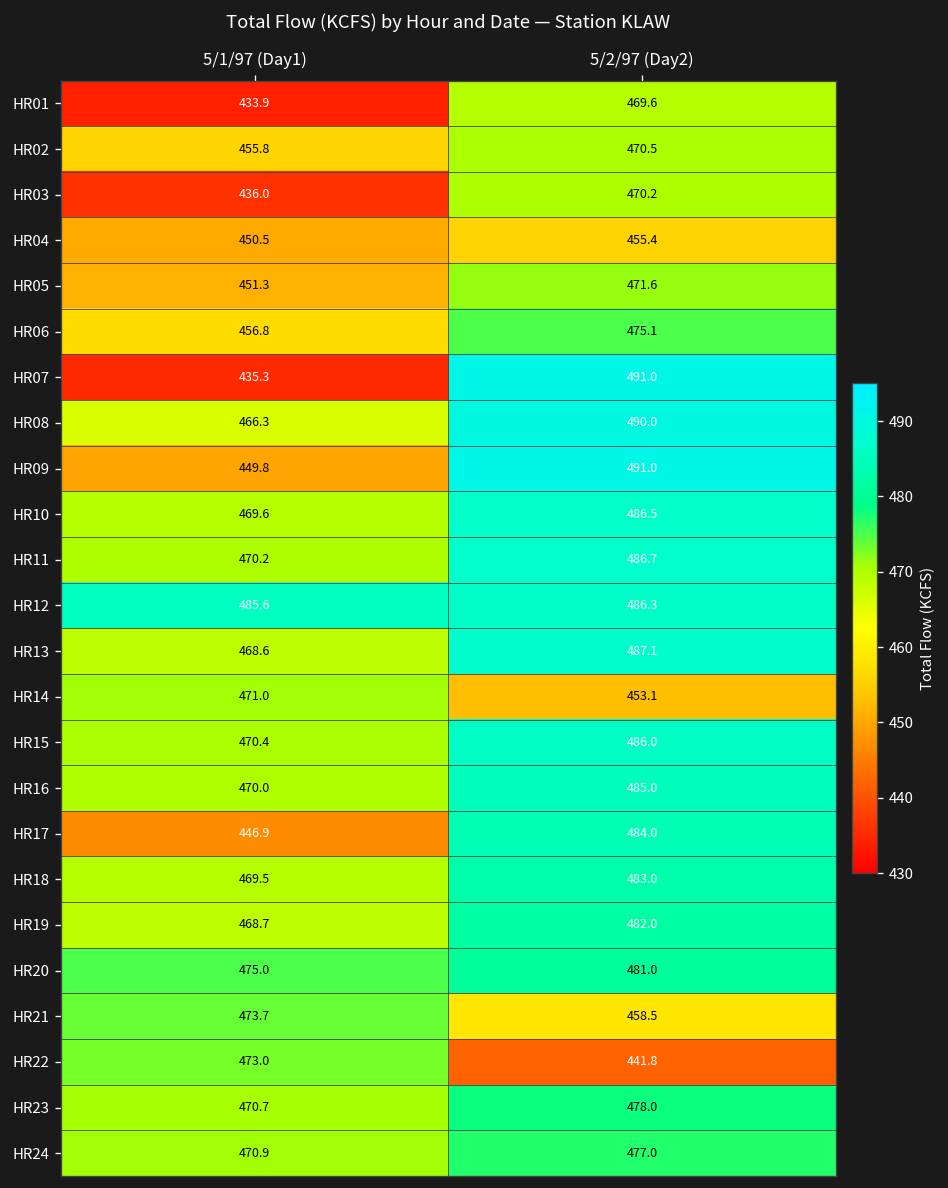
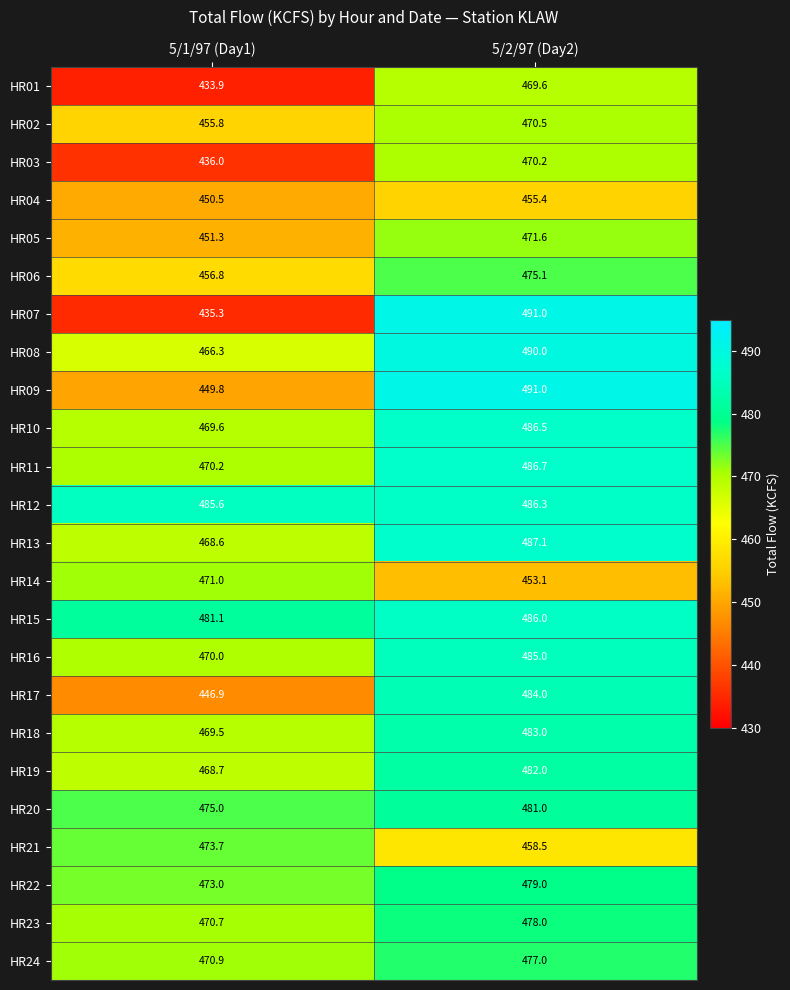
  {
    "HR01": {
      "5/1/97 (Day1)": 433.9,
      "5/2/97 (Day2)": 469.6
    },
    "HR02": {
      "5/1/97 (Day1)": 455.8,
      "5/2/97 (Day2)": 470.5
    },
    "HR03": {
      "5/1/97 (Day1)": 436.0,
      "5/2/97 (Day2)": 470.2
    },
    "HR04": {
      "5/1/97 (Day1)": 450.5,
      "5/2/97 (Day2)": 455.4
    },
    "HR05": {
      "5/1/97 (Day1)": 451.3,
      "5/2/97 (Day2)": 471.6
    },
    "HR06": {
      "5/1/97 (Day1)": 456.8,
      "5/2/97 (Day2)": 475.1
    },
    "HR07": {
      "5/1/97 (Day1)": 435.3,
      "5/2/97 (Day2)": 491.0
    },
    "HR08": {
      "5/1/97 (Day1)": 466.3,
      "5/2/97 (Day2)": 490.0
    },
    "HR09": {
      "5/1/97 (Day1)": 449.8,
      "5/2/97 (Day2)": 491.0
    },
    "HR10": {
      "5/1/97 (Day1)": 469.6,
      "5/2/97 (Day2)": 486.5
    },
    "HR11": {
      "5/1/97 (Day1)": 470.2,
      "5/2/97 (Day2)": 486.7
    },
    "HR12": {
      "5/1/97 (Day1)": 485.6,
      "5/2/97 (Day2)": 486.3
    },
    "HR13": {
      "5/1/97 (Day1)": 468.6,
      "5/2/97 (Day2)": 487.1
    },
    "HR14": {
      "5/1/97 (Day1)": 471.0,
      "5/2/97 (Day2)": 453.1
    },
    "HR15": {
-     "5/1/97 (Day1)": 470.4,
+     "5/1/97 (Day1)": 481.1,
      "5/2/97 (Day2)": 486.0
    },
    "HR16": {
      "5/1/97 (Day1)": 470.0,
      "5/2/97 (Day2)": 485.0
    },
    "HR17": {
      "5/1/97 (Day1)": 446.9,
      "5/2/97 (Day2)": 484.0
    },
    "HR18": {
      "5/1/97 (Day1)": 469.5,
      "5/2/97 (Day2)": 483.0
    },
    "HR19": {
      "5/1/97 (Day1)": 468.7,
      "5/2/97 (Day2)": 482.0
    },
    "HR20": {
      "5/1/97 (Day1)": 475.0,
      "5/2/97 (Day2)": 481.0
    },
    "HR21": {
      "5/1/97 (Day1)": 473.7,
      "5/2/97 (Day2)": 458.5
    },
    "HR22": {
      "5/1/97 (Day1)": 473.0,
-     "5/2/97 (Day2)": 441.8
+     "5/2/97 (Day2)": 479.0
    },
    "HR23": {
      "5/1/97 (Day1)": 470.7,
      "5/2/97 (Day2)": 478.0
    },
    "HR24": {
      "5/1/97 (Day1)": 470.9,
      "5/2/97 (Day2)": 477.0
    }
  }
